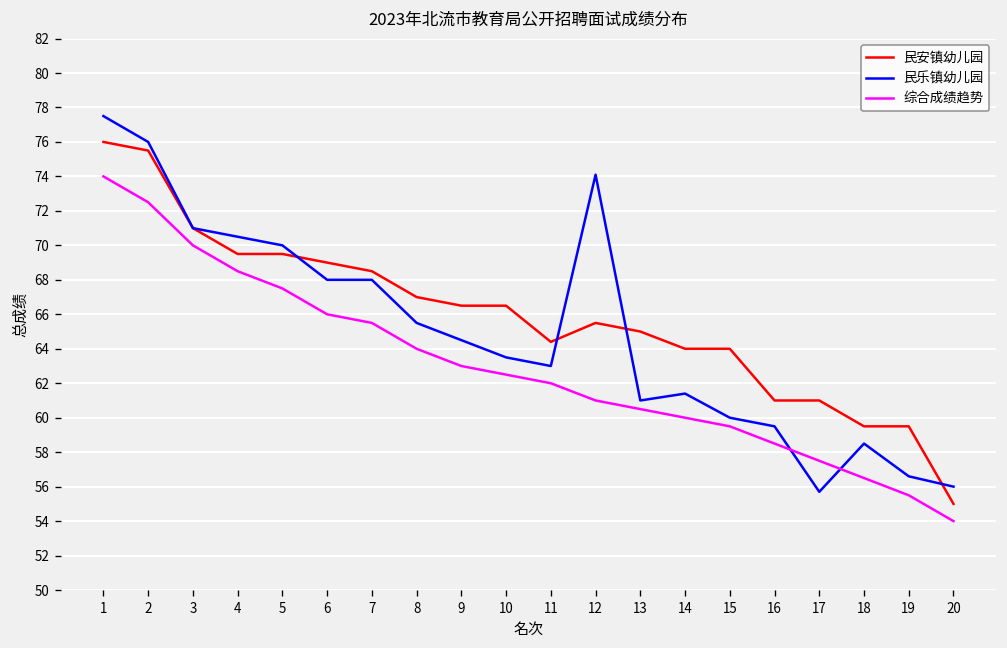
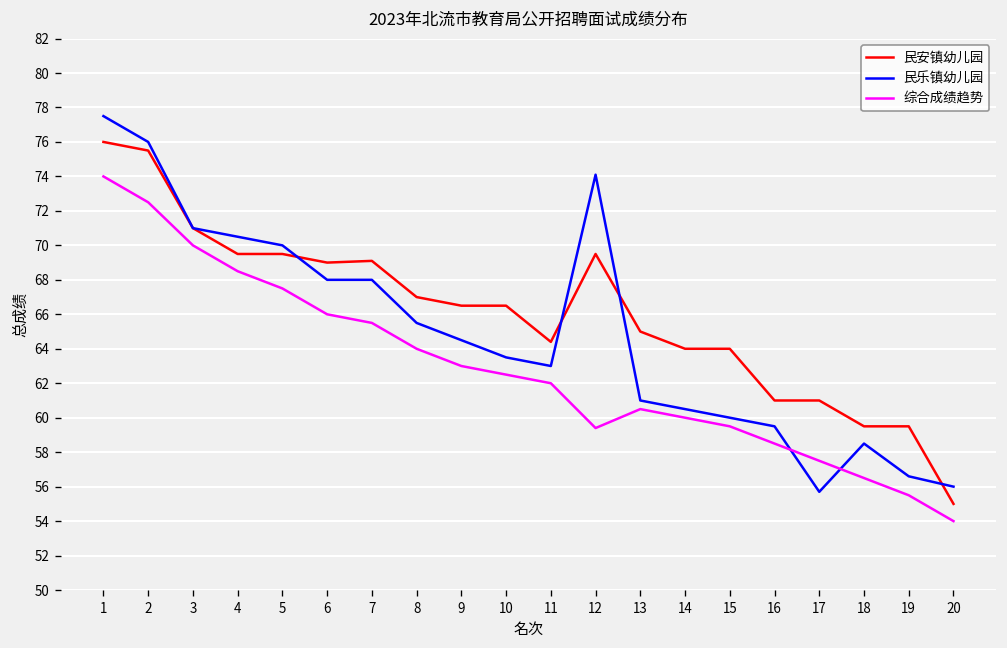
  {
    "民安镇幼儿园": {
      "1": 76.0,
      "2": 75.5,
      "4": 69.5,
      "5": 69.5,
      "6": 69.0,
-     "7": 68.5,
+     "7": 69.1,
      "8": 67.0,
      "9": 66.5,
      "10": 66.5,
      "11": 64.4,
-     "12": 65.5,
+     "12": 69.5,
      "13": 65.0,
      "14": 64.0,
      "15": 64.0,
      "16": 61.0,
      "17": 61.0,
      "18": 59.5,
      "19": 59.5,
      "20": 55.0
    },
    "民乐镇幼儿园": {
      "1": 77.5,
      "2": 76.0,
      "4": 70.5,
      "5": 70.0,
      "6": 68.0,
      "7": 68.0,
      "8": 65.5,
      "9": 64.5,
      "10": 63.5,
      "11": 63.0,
      "12": 74.1,
      "13": 61.0,
-     "14": 61.4,
+     "14": 60.5,
      "15": 60.0,
      "16": 59.5,
      "17": 55.7,
      "18": 58.5,
      "19": 56.6,
      "20": 56.0
    },
    "综合成绩趋势": {
      "1": 74.0,
      "2": 72.5,
      "3": 70.0,
      "4": 68.5,
      "5": 67.5,
      "6": 66.0,
      "7": 65.5,
      "8": 64.0,
      "9": 63.0,
      "10": 62.5,
      "11": 62.0,
-     "12": 61.0,
+     "12": 59.4,
      "13": 60.5,
      "14": 60.0,
      "15": 59.5,
      "16": 58.5,
      "17": 57.5,
      "18": 56.5,
      "19": 55.5,
      "20": 54.0
    }
  }
